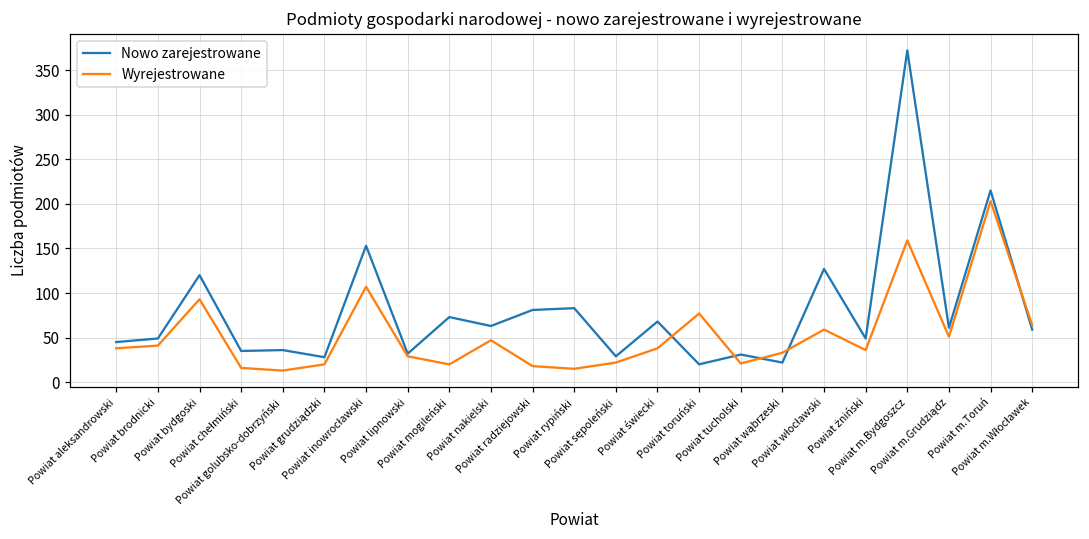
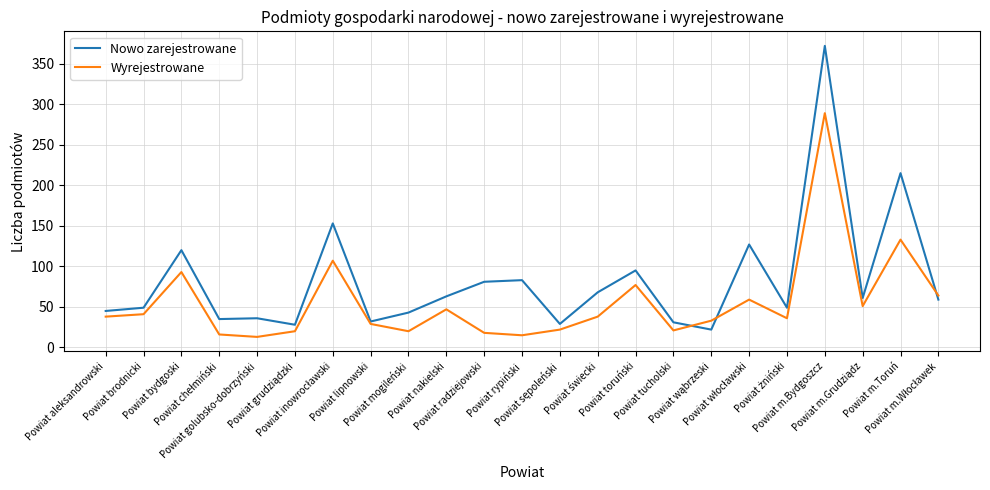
  {
    "Nowo zarejestrowane": {
      "Powiat aleksandrowski": 50,
      "Powiat brodnicki": 50,
      "Powiat bydgoski": 120,
      "Powiat chełmiński": 40,
      "Powiat golubsko-dobrzyński": 40,
      "Powiat grudziądzki": 30,
      "Powiat inowrocławski": 150,
-     "Powiat mogileński": 70,
+     "Powiat mogileński": 40,
      "Powiat nakielski": 60,
      "Powiat radziejowski": 80,
      "Powiat rypiński": 80,
      "Powiat sępoleński": 30,
      "Powiat świecki": 70,
-     "Powiat toruński": 20,
+     "Powiat toruński": 100,
      "Powiat tucholski": 30,
      "Powiat wąbrzeski": 20,
      "Powiat włocławski": 130,
      "Powiat żniński": 50,
      "Powiat m.Bydgoszcz": 370,
      "Powiat m.Grudziądz": 60,
      "Powiat m.Toruń": 220,
      "Powiat m.Włocławek": 60
    },
    "Wyrejestrowane": {
      "Powiat aleksandrowski": 40,
      "Powiat brodnicki": 40,
      "Powiat bydgoski": 90,
      "Powiat chełmiński": 20,
      "Powiat golubsko-dobrzyński": 10,
      "Powiat grudziądzki": 20,
      "Powiat inowrocławski": 110,
      "Powiat mogileński": 20,
      "Powiat nakielski": 50,
      "Powiat radziejowski": 20,
      "Powiat rypiński": 20,
      "Powiat sępoleński": 20,
      "Powiat świecki": 40,
      "Powiat toruński": 80,
      "Powiat tucholski": 20,
      "Powiat wąbrzeski": 30,
      "Powiat włocławski": 60,
      "Powiat żniński": 40,
-     "Powiat m.Bydgoszcz": 160,
+     "Powiat m.Bydgoszcz": 290,
      "Powiat m.Grudziądz": 50,
-     "Powiat m.Toruń": 200,
+     "Powiat m.Toruń": 130,
      "Powiat m.Włocławek": 60
    }
  }
